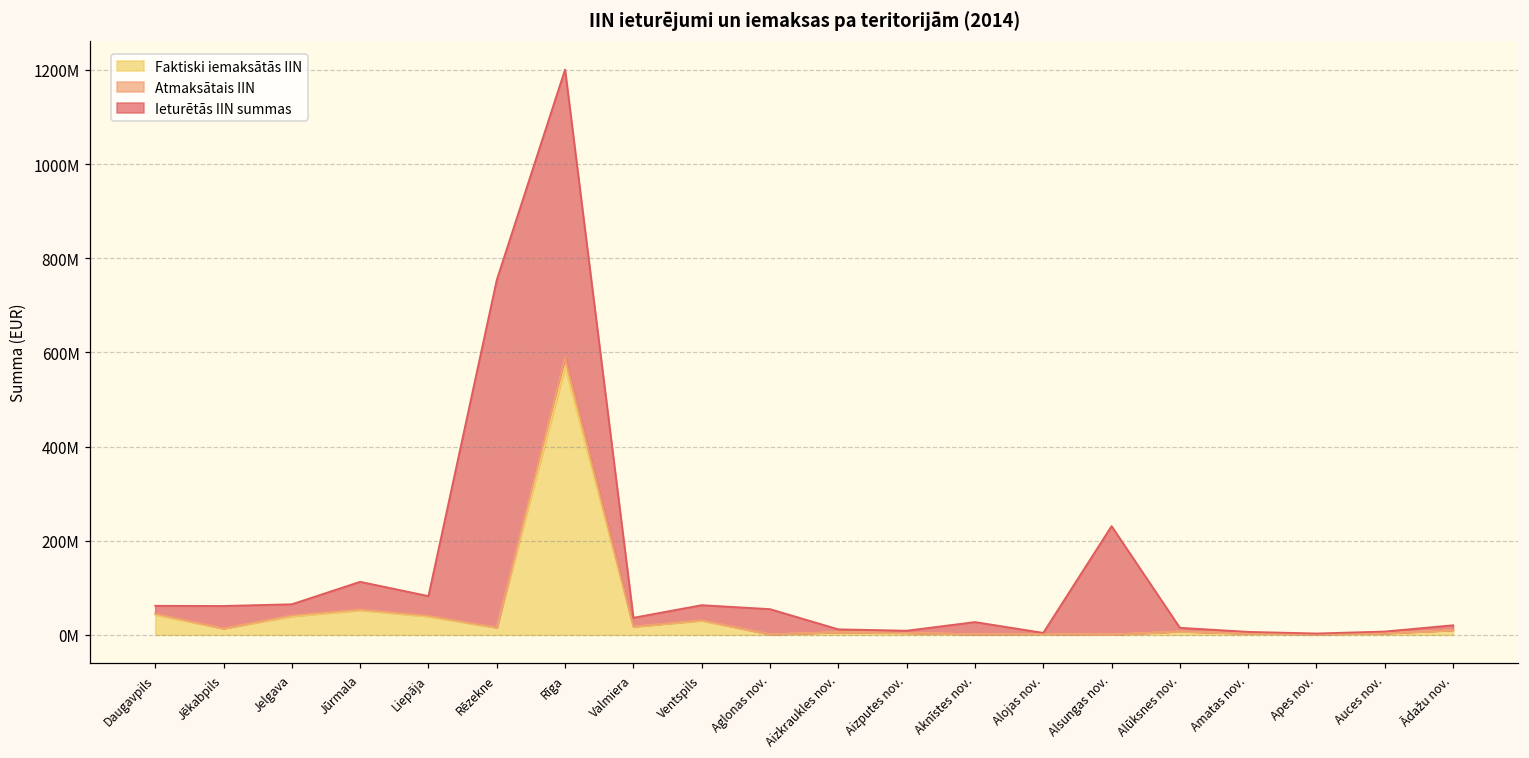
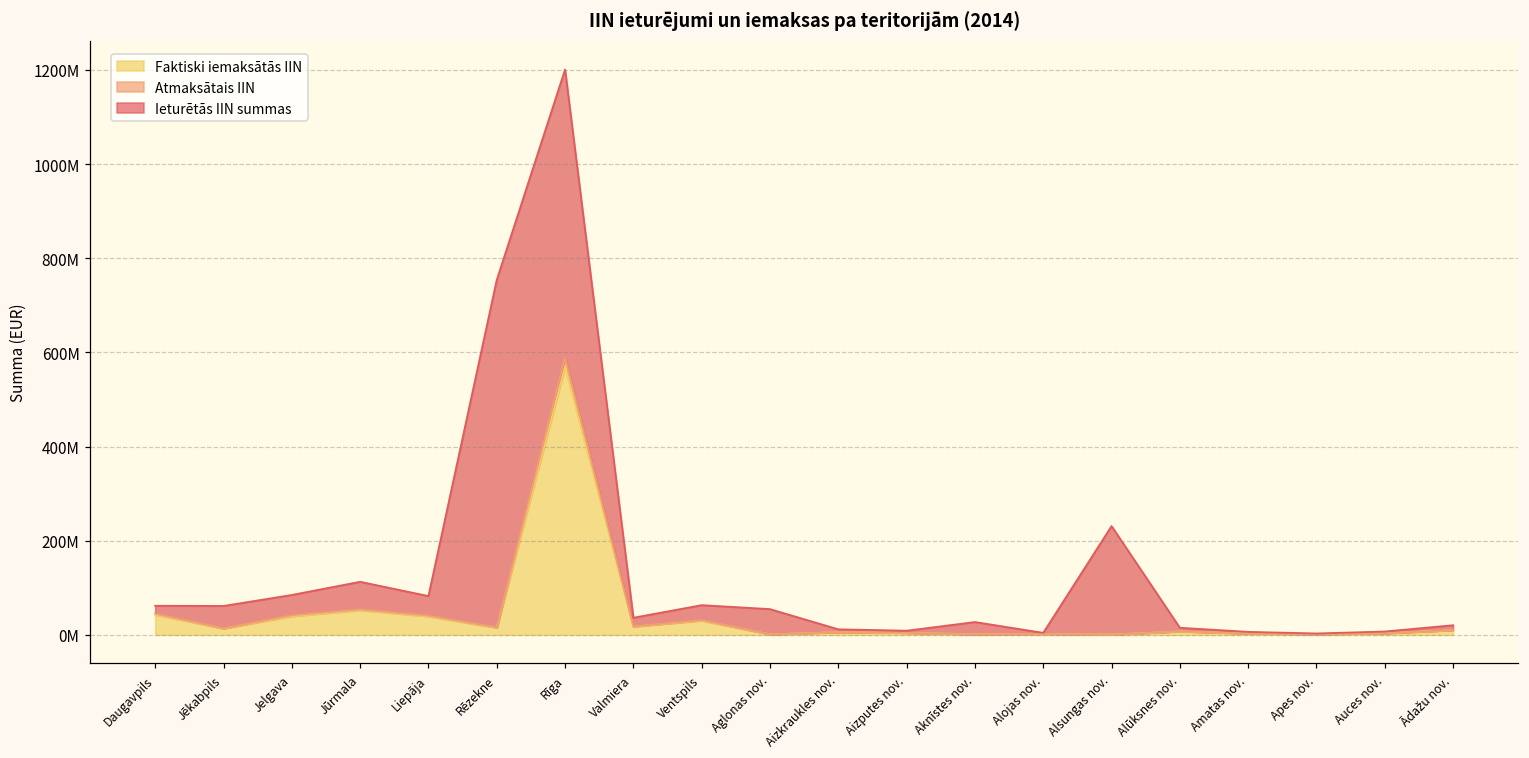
  {
    "Ieturētās IIN summas": {
      "Daugavpils": 20000000,
      "Jēkabpils": 50000000,
-     "Jelgava": 20000000,
+     "Jelgava": 40000000,
      "Jūrmala": 60000000,
      "Liepāja": 40000000,
      "Rēzekne": 740000000,
      "Rīga": 610000000,
      "Valmiera": 20000000,
      "Ventspils": 30000000,
      "Aglonas nov.": 50000000,
      "Aizkraukles nov.": 10000000,
      "Aknīstes nov.": 30000000,
      "Alsungas nov.": 230000000,
      "Alūksnes nov.": 10000000,
      "Ādažu nov.": 10000000
    }
  }
